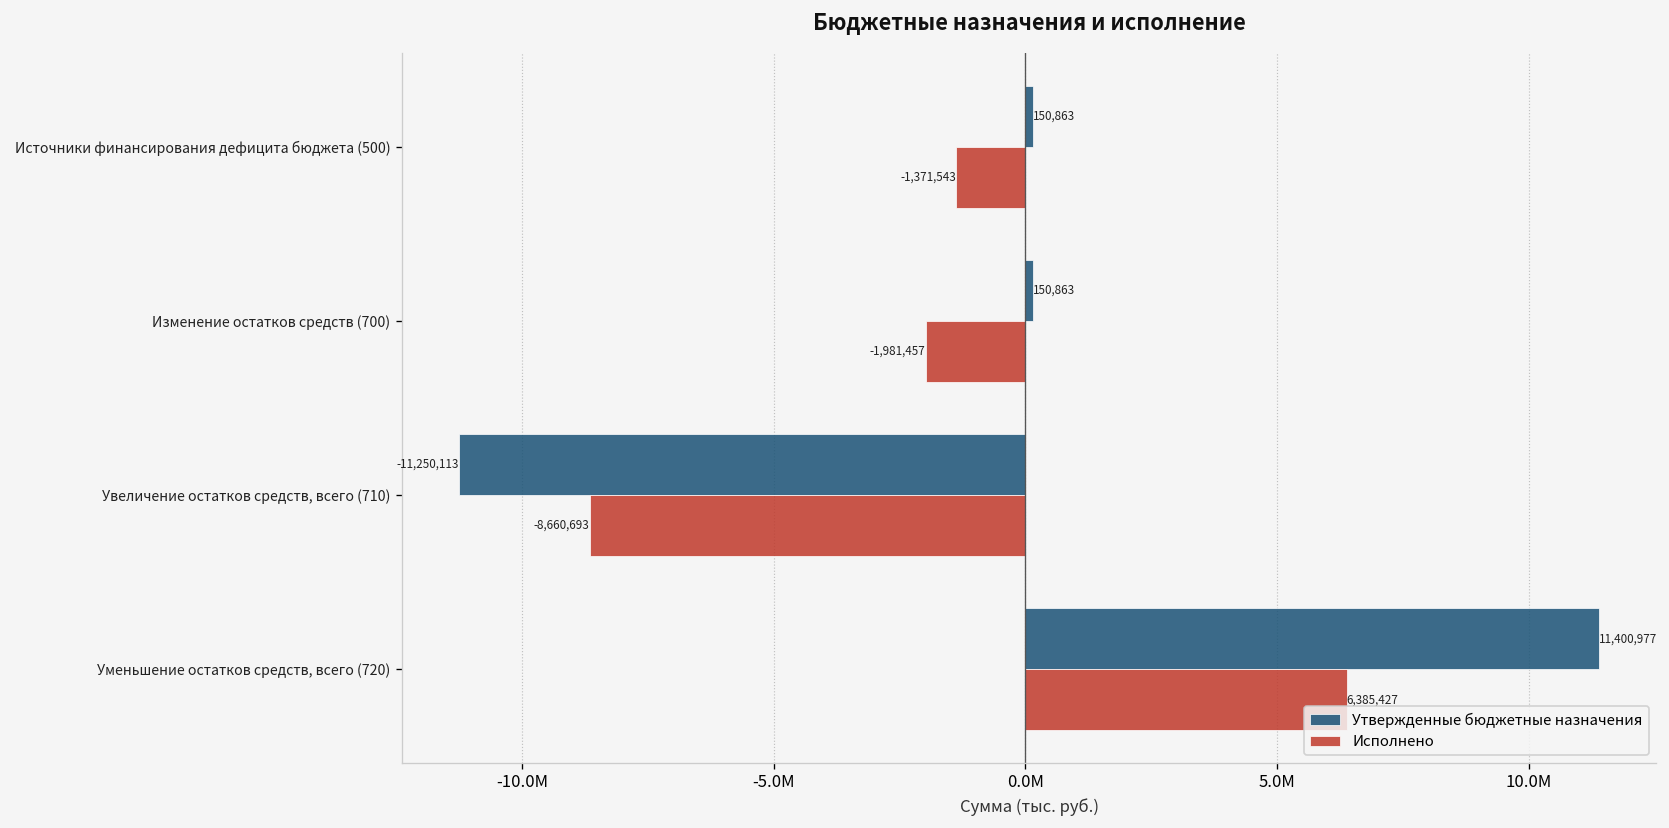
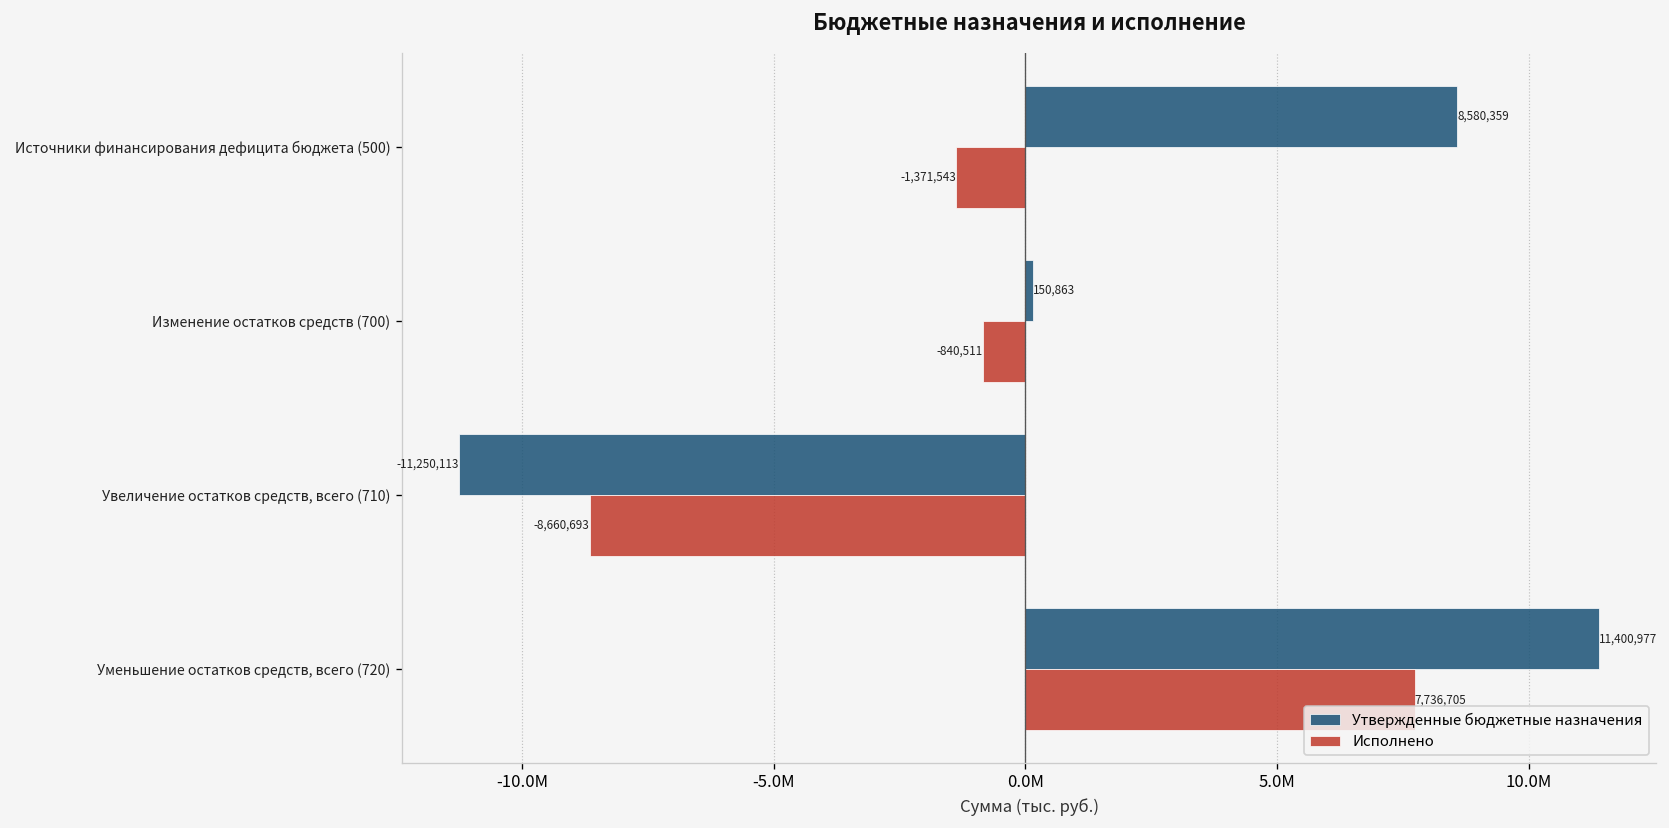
  {
    "Утвержденные бюджетные назначения": {
-     "Источники финансирования дефицита бюджета (500)": "150,863",
+     "Источники финансирования дефицита бюджета (500)": "8,580,359",
      "Изменение остатков средств (700)": "150,863",
      "Увеличение остатков средств, всего (710)": "-11,250,113",
      "Уменьшение остатков средств, всего (720)": "11,400,977"
    },
    "Исполнено": {
      "Источники финансирования дефицита бюджета (500)": "-1,371,543",
-     "Изменение остатков средств (700)": "-1,981,457",
+     "Изменение остатков средств (700)": "-840,511",
      "Увеличение остатков средств, всего (710)": "-8,660,693",
-     "Уменьшение остатков средств, всего (720)": "6400000"
+     "Уменьшение остатков средств, всего (720)": "7700000"
    }
  }
